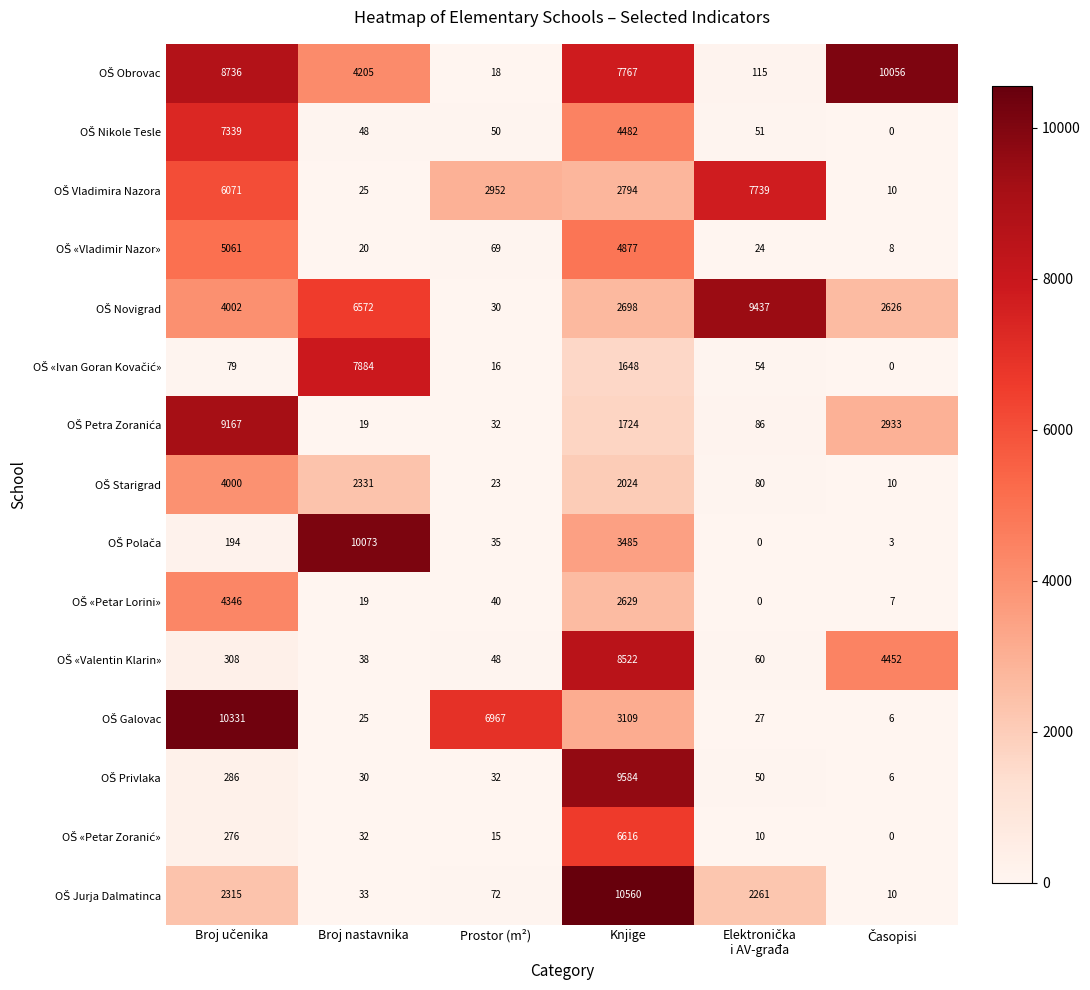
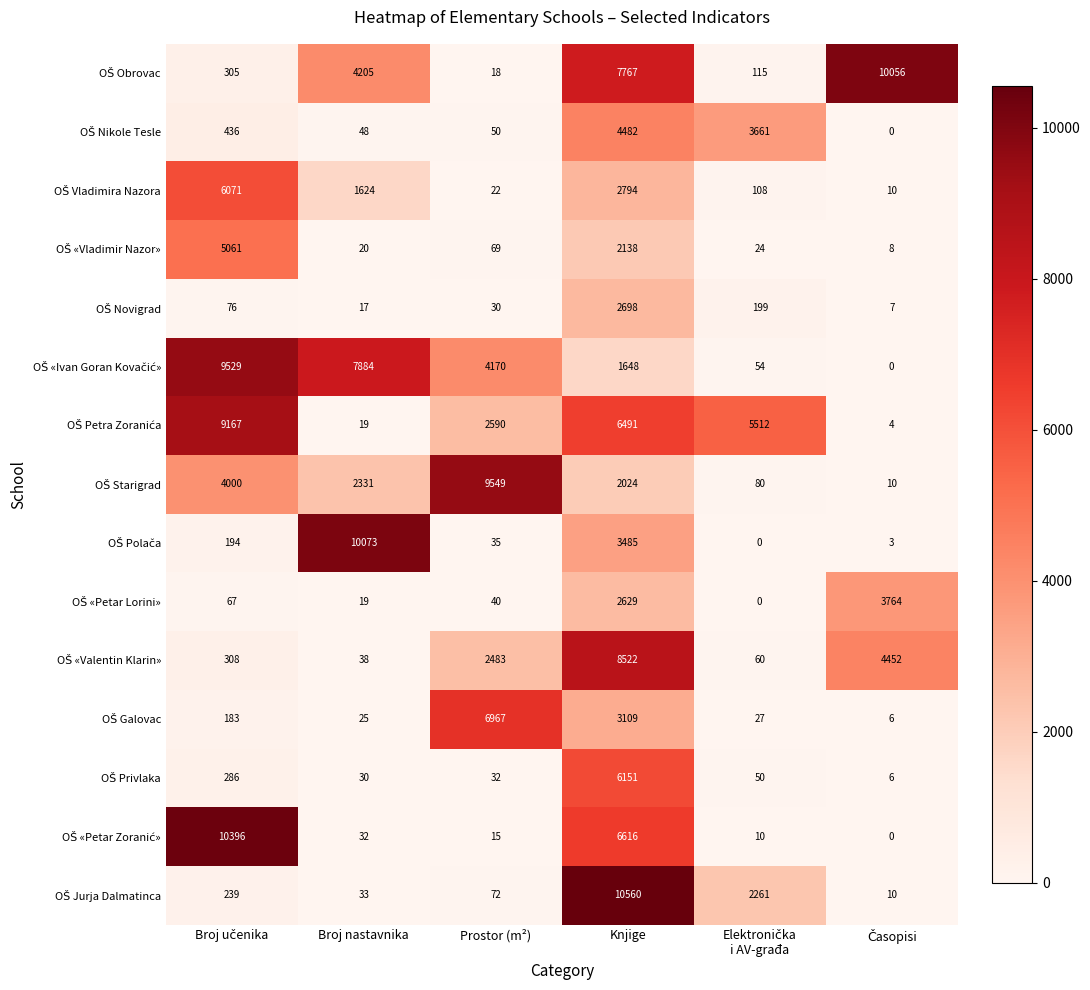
  {
    "OŠ Obrovac": {
-     "Broj učenika": 8736,
+     "Broj učenika": 305,
      "Broj nastavnika": 4205,
      "Prostor (m²)": 18,
      "Knjige": 7767,
      "Elektronička i AV-građa": 115,
      "Časopisi": 10056
    },
    "OŠ Nikole Tesle": {
-     "Broj učenika": 7339,
+     "Broj učenika": 436,
      "Broj nastavnika": 48,
      "Prostor (m²)": 50,
      "Knjige": 4482,
-     "Elektronička i AV-građa": 51,
+     "Elektronička i AV-građa": 3661,
      "Časopisi": 0
    },
    "OŠ Vladimira Nazora": {
      "Broj učenika": 6071,
-     "Broj nastavnika": 25,
-     "Prostor (m²)": 2952,
+     "Broj nastavnika": 1624,
+     "Prostor (m²)": 22,
      "Knjige": 2794,
-     "Elektronička i AV-građa": 7739,
+     "Elektronička i AV-građa": 108,
      "Časopisi": 10
    },
    "OŠ «Vladimir Nazor»": {
      "Broj učenika": 5061,
      "Broj nastavnika": 20,
      "Prostor (m²)": 69,
-     "Knjige": 4877,
+     "Knjige": 2138,
      "Elektronička i AV-građa": 24,
      "Časopisi": 8
    },
    "OŠ Novigrad": {
-     "Broj učenika": 4002,
-     "Broj nastavnika": 6572,
+     "Broj učenika": 76,
+     "Broj nastavnika": 17,
      "Prostor (m²)": 30,
      "Knjige": 2698,
-     "Elektronička i AV-građa": 9437,
-     "Časopisi": 2626
+     "Elektronička i AV-građa": 199,
+     "Časopisi": 7
    },
    "OŠ «Ivan Goran Kovačić»": {
-     "Broj učenika": 79,
+     "Broj učenika": 9529,
      "Broj nastavnika": 7884,
-     "Prostor (m²)": 16,
+     "Prostor (m²)": 4170,
      "Knjige": 1648,
      "Elektronička i AV-građa": 54,
      "Časopisi": 0
    },
    "OŠ Petra Zoranića": {
      "Broj učenika": 9167,
      "Broj nastavnika": 19,
-     "Prostor (m²)": 32,
-     "Knjige": 1724,
-     "Elektronička i AV-građa": 86,
-     "Časopisi": 2933
+     "Prostor (m²)": 2590,
+     "Knjige": 6491,
+     "Elektronička i AV-građa": 5512,
+     "Časopisi": 4
    },
    "OŠ Starigrad": {
      "Broj učenika": 4000,
      "Broj nastavnika": 2331,
-     "Prostor (m²)": 23,
+     "Prostor (m²)": 9549,
      "Knjige": 2024,
      "Elektronička i AV-građa": 80,
      "Časopisi": 10
    },
    "OŠ Polača": {
      "Broj učenika": 194,
      "Broj nastavnika": 10073,
      "Prostor (m²)": 35,
      "Knjige": 3485,
      "Elektronička i AV-građa": 0,
      "Časopisi": 3
    },
    "OŠ «Petar Lorini»": {
-     "Broj učenika": 4346,
+     "Broj učenika": 67,
      "Broj nastavnika": 19,
      "Prostor (m²)": 40,
      "Knjige": 2629,
      "Elektronička i AV-građa": 0,
-     "Časopisi": 7
+     "Časopisi": 3764
    },
    "OŠ «Valentin Klarin»": {
      "Broj učenika": 308,
      "Broj nastavnika": 38,
-     "Prostor (m²)": 48,
+     "Prostor (m²)": 2483,
      "Knjige": 8522,
      "Elektronička i AV-građa": 60,
      "Časopisi": 4452
    },
    "OŠ Galovac": {
-     "Broj učenika": 10331,
+     "Broj učenika": 183,
      "Broj nastavnika": 25,
      "Prostor (m²)": 6967,
      "Knjige": 3109,
      "Elektronička i AV-građa": 27,
      "Časopisi": 6
    },
    "OŠ Privlaka": {
      "Broj učenika": 286,
      "Broj nastavnika": 30,
      "Prostor (m²)": 32,
-     "Knjige": 9584,
+     "Knjige": 6151,
      "Elektronička i AV-građa": 50,
      "Časopisi": 6
    },
    "OŠ «Petar Zoranić»": {
-     "Broj učenika": 276,
+     "Broj učenika": 10396,
      "Broj nastavnika": 32,
      "Prostor (m²)": 15,
      "Knjige": 6616,
      "Elektronička i AV-građa": 10,
      "Časopisi": 0
    },
    "OŠ Jurja Dalmatinca": {
-     "Broj učenika": 2315,
+     "Broj učenika": 239,
      "Broj nastavnika": 33,
      "Prostor (m²)": 72,
      "Knjige": 10560,
      "Elektronička i AV-građa": 2261,
      "Časopisi": 10
    }
  }
